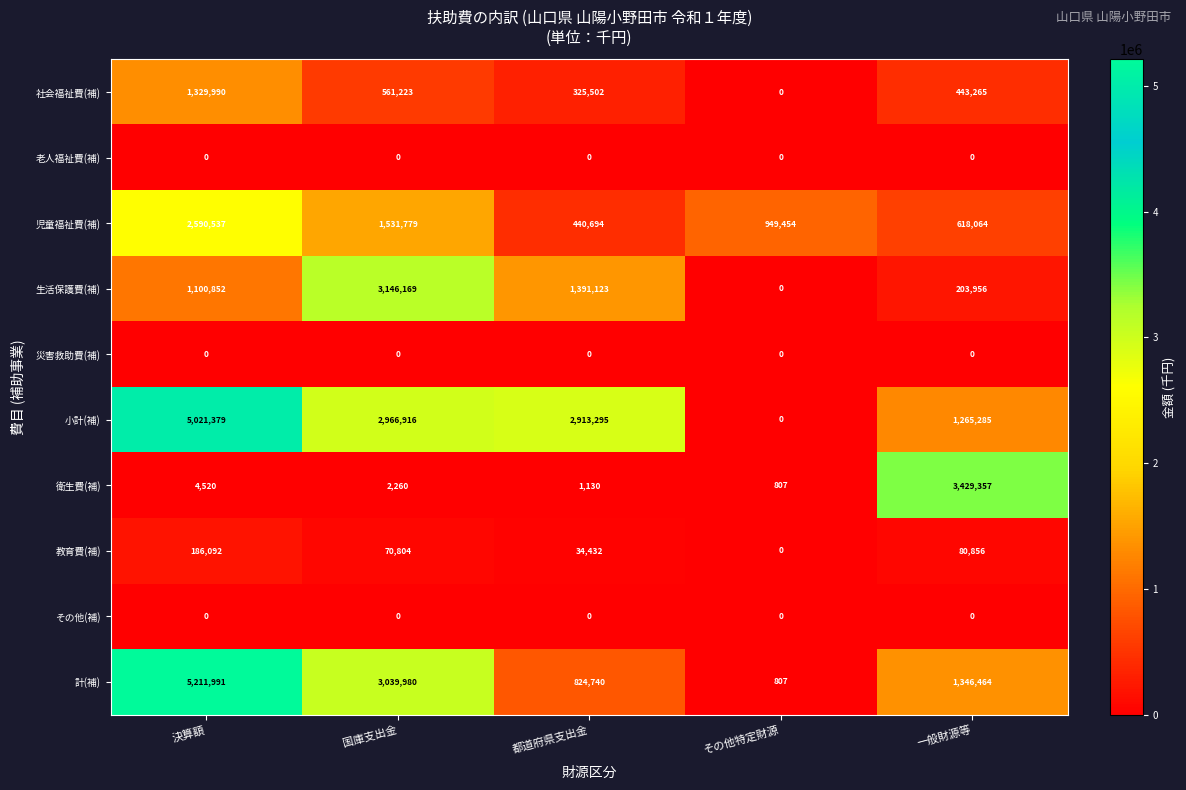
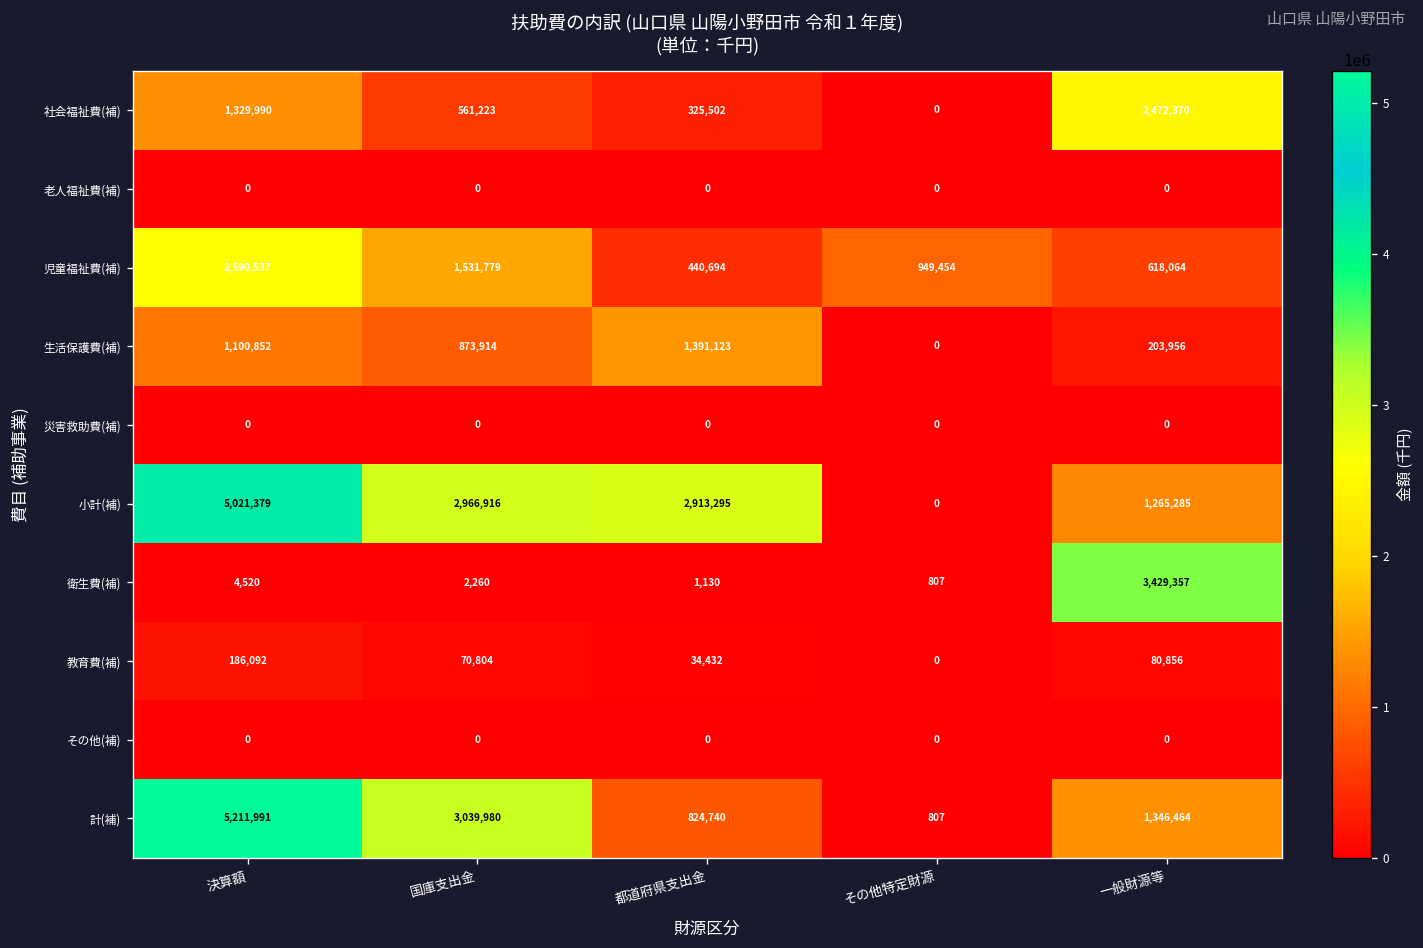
  {
    "社会福祉費(補)": {
      "決算額": "1,329,990",
      "国庫支出金": "561,223",
      "都道府県支出金": "325,502",
      "その他特定財源": "0",
-     "一般財源等": "443,265"
+     "一般財源等": "2,472,370"
    },
    "老人福祉費(補)": {
      "決算額": "0",
      "国庫支出金": "0",
      "都道府県支出金": "0",
      "その他特定財源": "0",
      "一般財源等": "0"
    },
    "児童福祉費(補)": {
      "決算額": "2,590,537",
      "国庫支出金": "1,531,779",
      "都道府県支出金": "440,694",
      "その他特定財源": "949,454",
      "一般財源等": "618,064"
    },
    "生活保護費(補)": {
      "決算額": "1,100,852",
-     "国庫支出金": "3,146,169",
+     "国庫支出金": "873,914",
      "都道府県支出金": "1,391,123",
      "その他特定財源": "0",
      "一般財源等": "203,956"
    },
    "災害救助費(補)": {
      "決算額": "0",
      "国庫支出金": "0",
      "都道府県支出金": "0",
      "その他特定財源": "0",
      "一般財源等": "0"
    },
    "小計(補)": {
      "決算額": "5,021,379",
      "国庫支出金": "2,966,916",
      "都道府県支出金": "2,913,295",
      "その他特定財源": "0",
      "一般財源等": "1,265,285"
    },
    "衛生費(補)": {
      "決算額": "4,520",
      "国庫支出金": "2,260",
      "都道府県支出金": "1,130",
      "その他特定財源": "807",
      "一般財源等": "3,429,357"
    },
    "教育費(補)": {
      "決算額": "186,092",
      "国庫支出金": "70,804",
      "都道府県支出金": "34,432",
      "その他特定財源": "0",
      "一般財源等": "80,856"
    },
    "その他(補)": {
      "決算額": "0",
      "国庫支出金": "0",
      "都道府県支出金": "0",
      "その他特定財源": "0",
      "一般財源等": "0"
    },
    "計(補)": {
      "決算額": "5,211,991",
      "国庫支出金": "3,039,980",
      "都道府県支出金": "824,740",
      "その他特定財源": "807",
      "一般財源等": "1,346,464"
    }
  }
